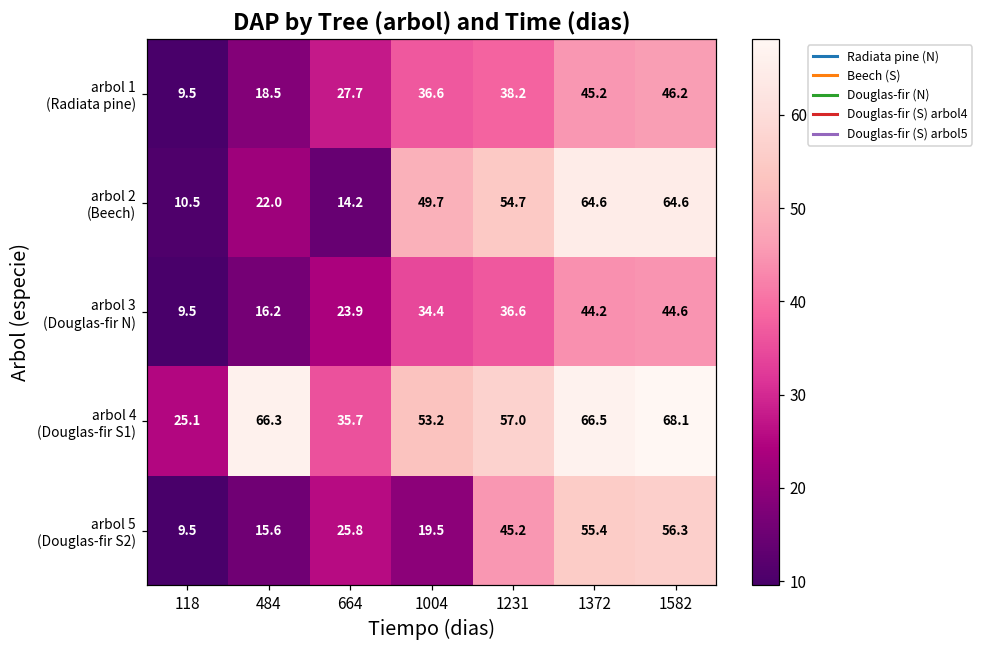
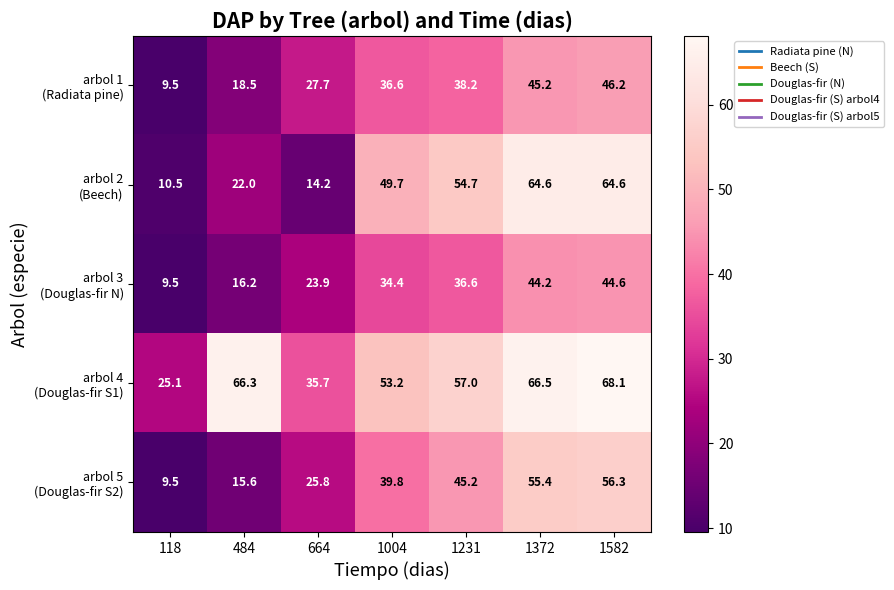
  {
    "arbol 1 (Radiata pine)": {
      "118": 9.5,
      "484": 18.5,
      "664": 27.7,
      "1004": 36.6,
      "1231": 38.2,
      "1372": 45.2,
      "1582": 46.2
    },
    "arbol 2 (Beech)": {
      "118": 10.5,
      "484": 22.0,
      "664": 14.2,
      "1004": 49.7,
      "1231": 54.7,
      "1372": 64.6,
      "1582": 64.6
    },
    "arbol 3 (Douglas-fir N)": {
      "118": 9.5,
      "484": 16.2,
      "664": 23.9,
      "1004": 34.4,
      "1231": 36.6,
      "1372": 44.2,
      "1582": 44.6
    },
    "arbol 4 (Douglas-fir S1)": {
      "118": 25.1,
      "484": 66.3,
      "664": 35.7,
      "1004": 53.2,
      "1231": 57.0,
      "1372": 66.5,
      "1582": 68.1
    },
    "arbol 5 (Douglas-fir S2)": {
      "118": 9.5,
      "484": 15.6,
      "664": 25.8,
-     "1004": 19.5,
+     "1004": 39.8,
      "1231": 45.2,
      "1372": 55.4,
      "1582": 56.3
    }
  }
